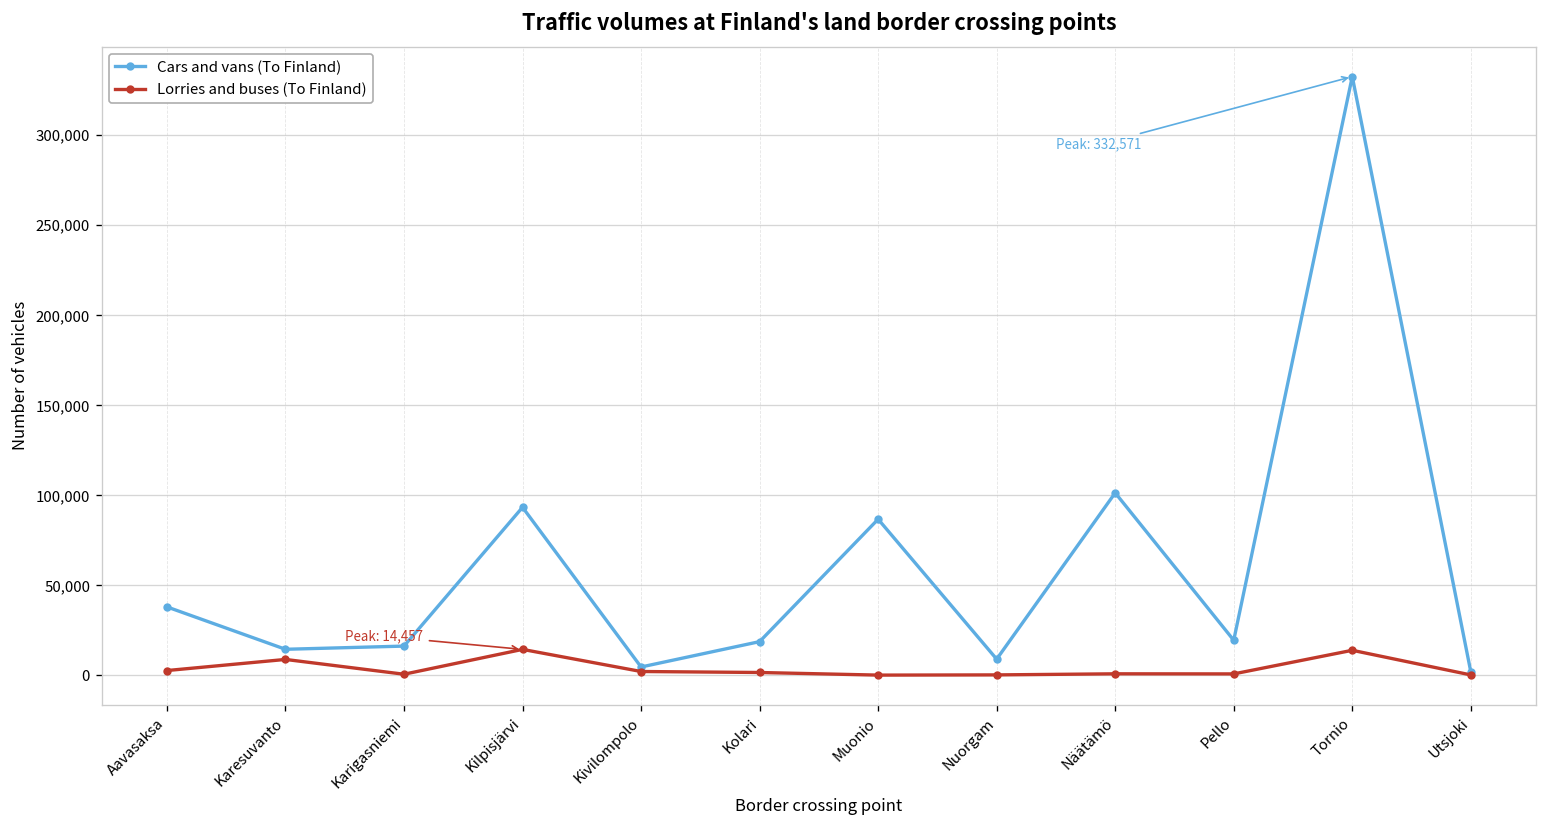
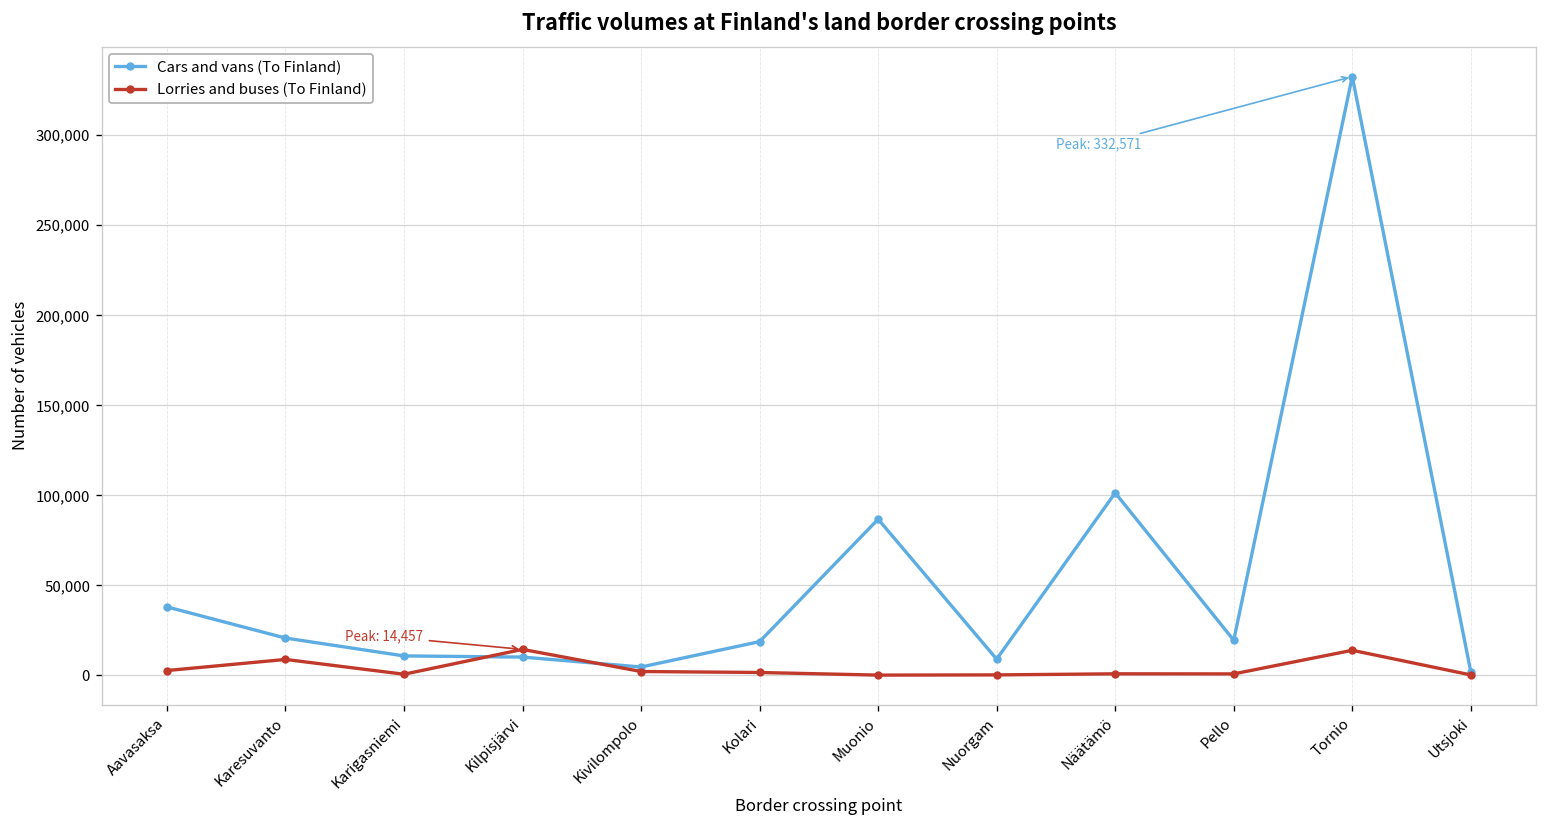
  {
    "Cars and vans (To Finland)": {
      "Aavasaksa": "38,000",
-     "Karesuvanto": "15,000",
-     "Karigasniemi": "16,000",
-     "Kilpisjärvi": "93,000",
+     "Karesuvanto": "21,000",
+     "Karigasniemi": "11,000",
+     "Kilpisjärvi": "10,000",
      "Kivilompolo": "5,000",
      "Kolari": "19,000",
      "Muonio": "87,000",
      "Nuorgam": "9,000",
      "Näätämö": "101,000",
      "Pello": "20,000"
    },
    "Lorries and buses (To Finland)": {
      "Aavasaksa": "3,000",
      "Karesuvanto": "9,000",
      "Karigasniemi": "1,000",
      "Kilpisjärvi": "14,000",
      "Kivilompolo": "2,000",
      "Kolari": "2,000",
      "Muonio": "0",
      "Nuorgam": "0",
      "Näätämö": "1,000",
      "Pello": "1,000",
      "Tornio": "14,000"
    }
  }
